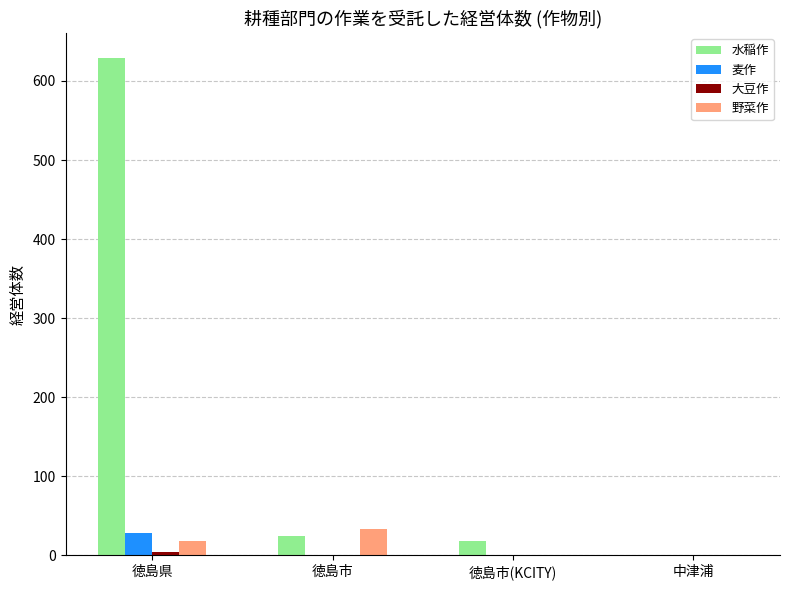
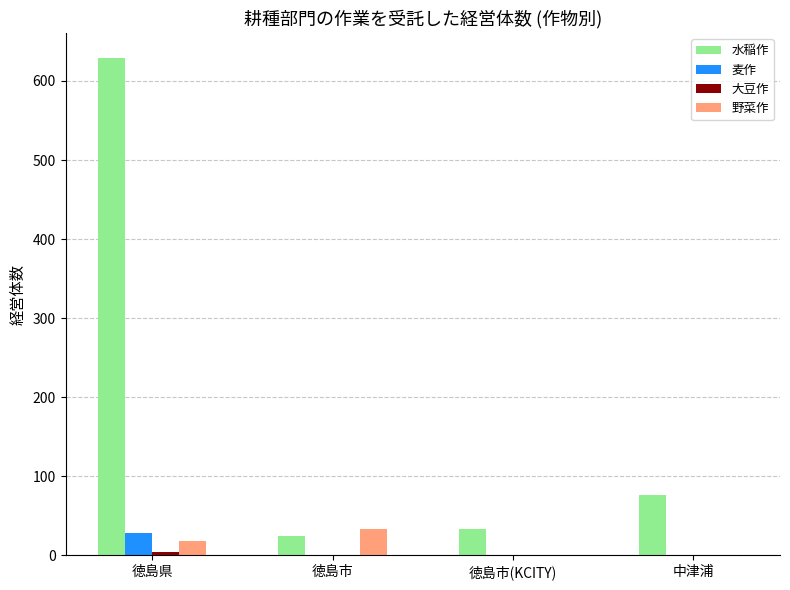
  {
    "水稲作": {
      "徳島県": 630,
      "徳島市": 20,
-     "徳島市(KCITY)": 20,
-     "中津浦": 0
+     "徳島市(KCITY)": 30,
+     "中津浦": 80
    },
    "麦作": {
      "徳島県": 30,
      "徳島市": 0,
      "徳島市(KCITY)": 0,
      "中津浦": 0
    },
    "大豆作": {
      "徳島県": 10,
      "徳島市": 0,
      "徳島市(KCITY)": 0,
      "中津浦": 0
    },
    "野菜作": {
      "徳島県": 20,
      "徳島市": 30,
      "徳島市(KCITY)": 0,
      "中津浦": 0
    }
  }
